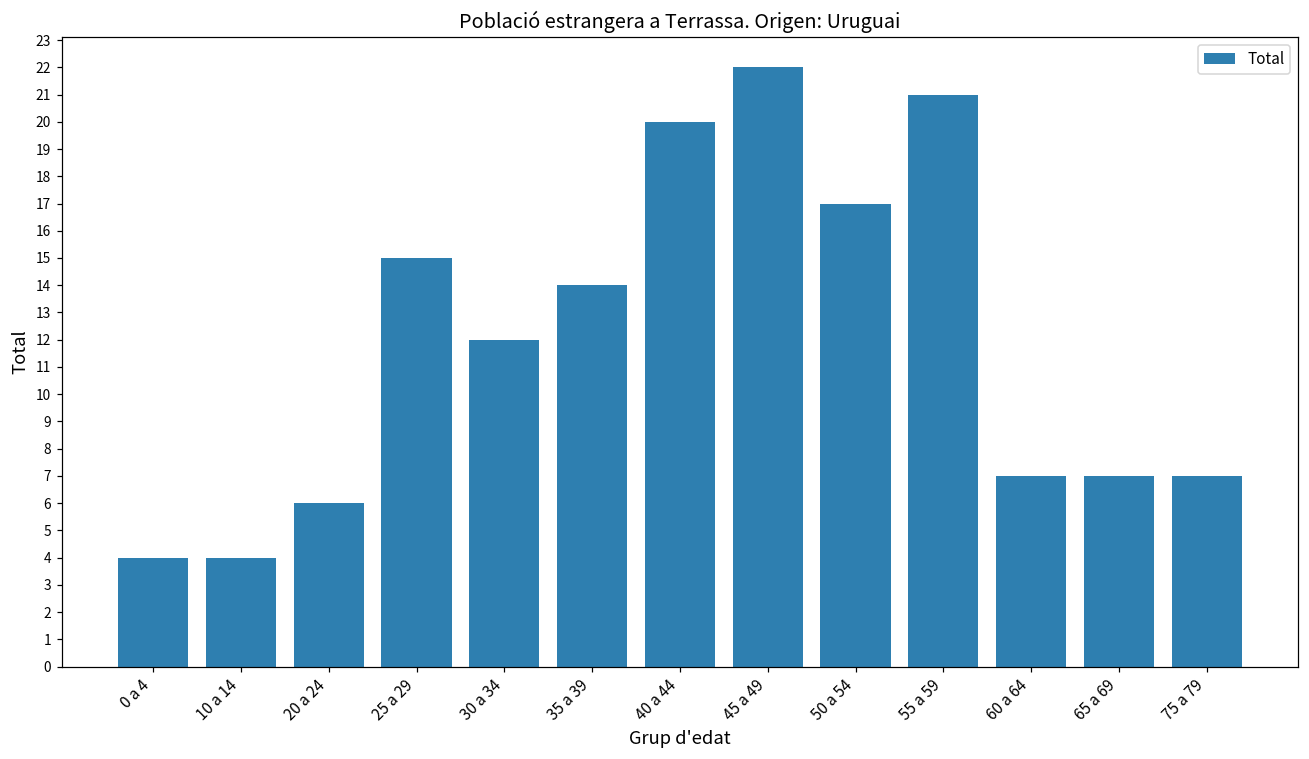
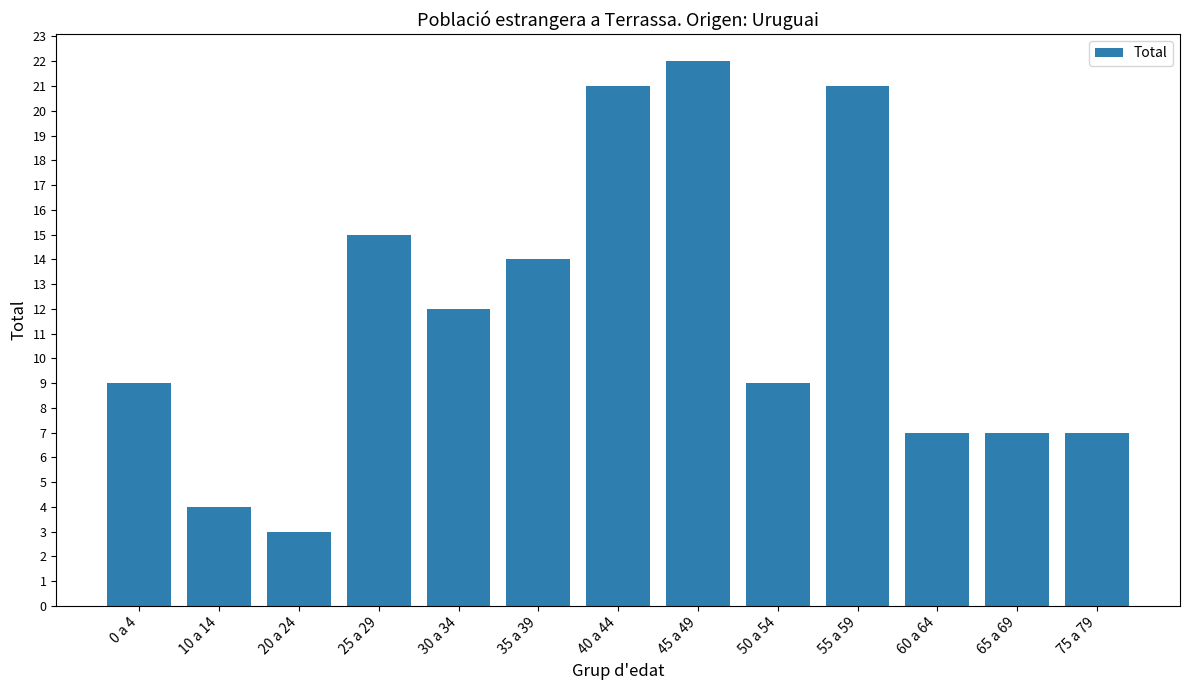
  {
-   "0 a 4": 4,
+   "0 a 4": 9,
    "10 a 14": 4,
-   "20 a 24": 6,
+   "20 a 24": 3,
    "25 a 29": 15,
    "30 a 34": 12,
    "35 a 39": 14,
-   "40 a 44": 20,
+   "40 a 44": 21,
    "45 a 49": 22,
-   "50 a 54": 17,
+   "50 a 54": 9,
    "55 a 59": 21,
    "60 a 64": 7,
    "65 a 69": 7,
    "75 a 79": 7
  }
